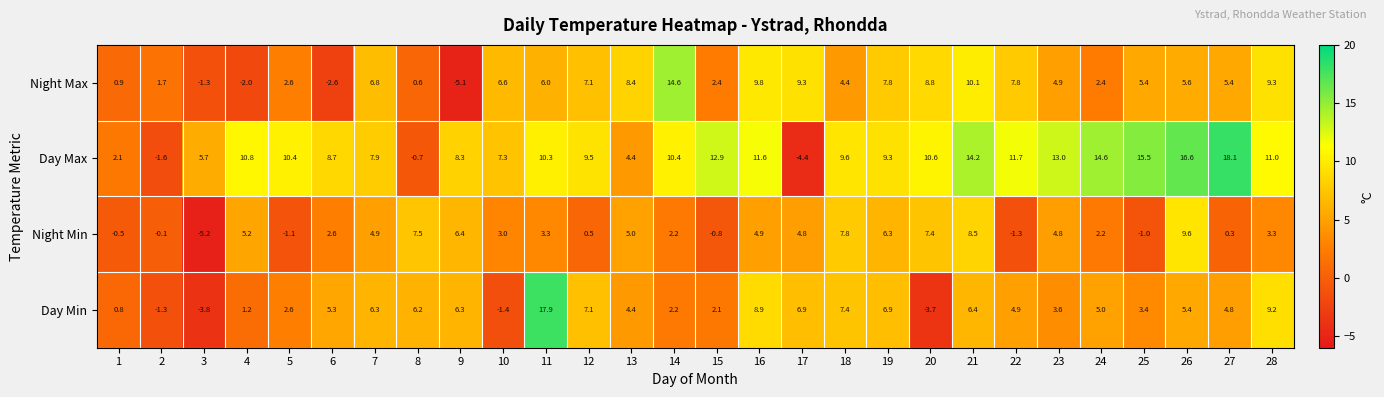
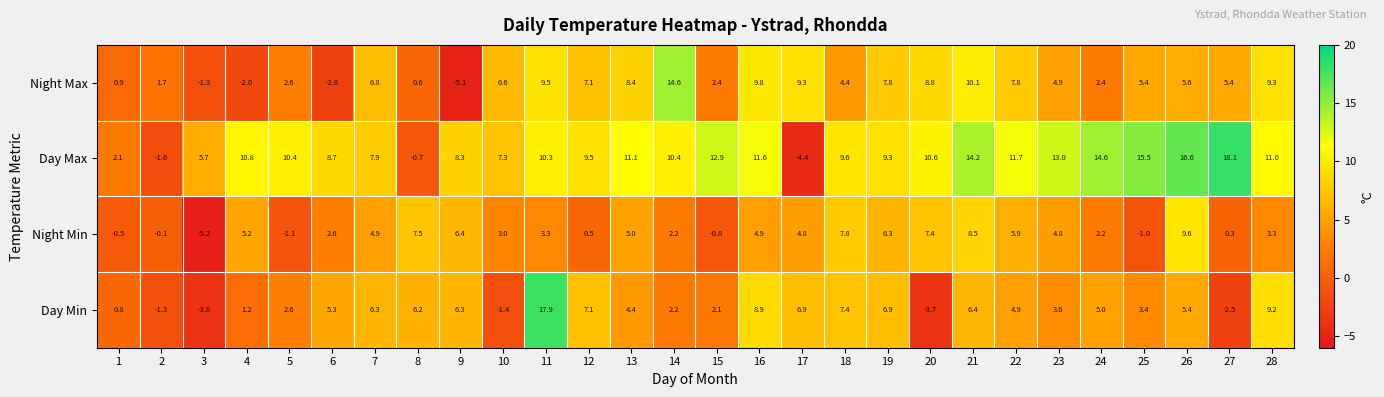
  {
    "Night Max": {
      "1": 0.9,
      "2": 1.7,
      "3": -1.3,
      "4": -2.0,
      "5": 2.6,
      "6": -2.6,
      "7": 6.8,
      "8": 0.6,
      "9": -5.1,
      "10": 6.6,
-     "11": 6.0,
+     "11": 9.5,
      "12": 7.1,
      "13": 8.4,
      "14": 14.6,
      "15": 2.4,
      "16": 9.8,
      "17": 9.3,
      "18": 4.4,
      "19": 7.8,
      "20": 8.8,
      "21": 10.1,
      "22": 7.8,
      "23": 4.9,
      "24": 2.4,
      "25": 5.4,
      "26": 5.6,
      "27": 5.4,
      "28": 9.3
    },
    "Day Max": {
      "1": 2.1,
      "2": -1.6,
      "3": 5.7,
      "4": 10.8,
      "5": 10.4,
      "6": 8.7,
      "7": 7.9,
      "8": -0.7,
      "9": 8.3,
      "10": 7.3,
      "11": 10.3,
      "12": 9.5,
-     "13": 4.4,
+     "13": 11.1,
      "14": 10.4,
      "15": 12.9,
      "16": 11.6,
      "17": -4.4,
      "18": 9.6,
      "19": 9.3,
      "20": 10.6,
      "21": 14.2,
      "22": 11.7,
      "23": 13.0,
      "24": 14.6,
      "25": 15.5,
      "26": 16.6,
      "27": 18.1,
      "28": 11.0
    },
    "Night Min": {
      "1": -0.5,
      "2": -0.1,
      "3": -5.2,
      "4": 5.2,
      "5": -1.1,
      "6": 2.6,
      "7": 4.9,
      "8": 7.5,
      "9": 6.4,
      "10": 3.0,
      "11": 3.3,
      "12": 0.5,
      "13": 5.0,
      "14": 2.2,
      "15": -0.8,
      "16": 4.9,
      "17": 4.8,
      "18": 7.8,
      "19": 6.3,
      "20": 7.4,
      "21": 8.5,
-     "22": -1.3,
+     "22": 5.9,
      "23": 4.8,
      "24": 2.2,
      "25": -1.0,
      "26": 9.6,
      "27": 0.3,
      "28": 3.3
    },
    "Day Min": {
      "1": 0.8,
      "2": -1.3,
      "3": -3.8,
      "4": 1.2,
      "5": 2.6,
      "6": 5.3,
      "7": 6.3,
      "8": 6.2,
      "9": 6.3,
      "10": -1.4,
      "11": 17.9,
      "12": 7.1,
      "13": 4.4,
      "14": 2.2,
      "15": 2.1,
      "16": 8.9,
      "17": 6.9,
      "18": 7.4,
      "19": 6.9,
      "20": -3.7,
      "21": 6.4,
      "22": 4.9,
      "23": 3.6,
      "24": 5.0,
      "25": 3.4,
      "26": 5.4,
-     "27": 4.8,
+     "27": -2.5,
      "28": 9.2
    }
  }
